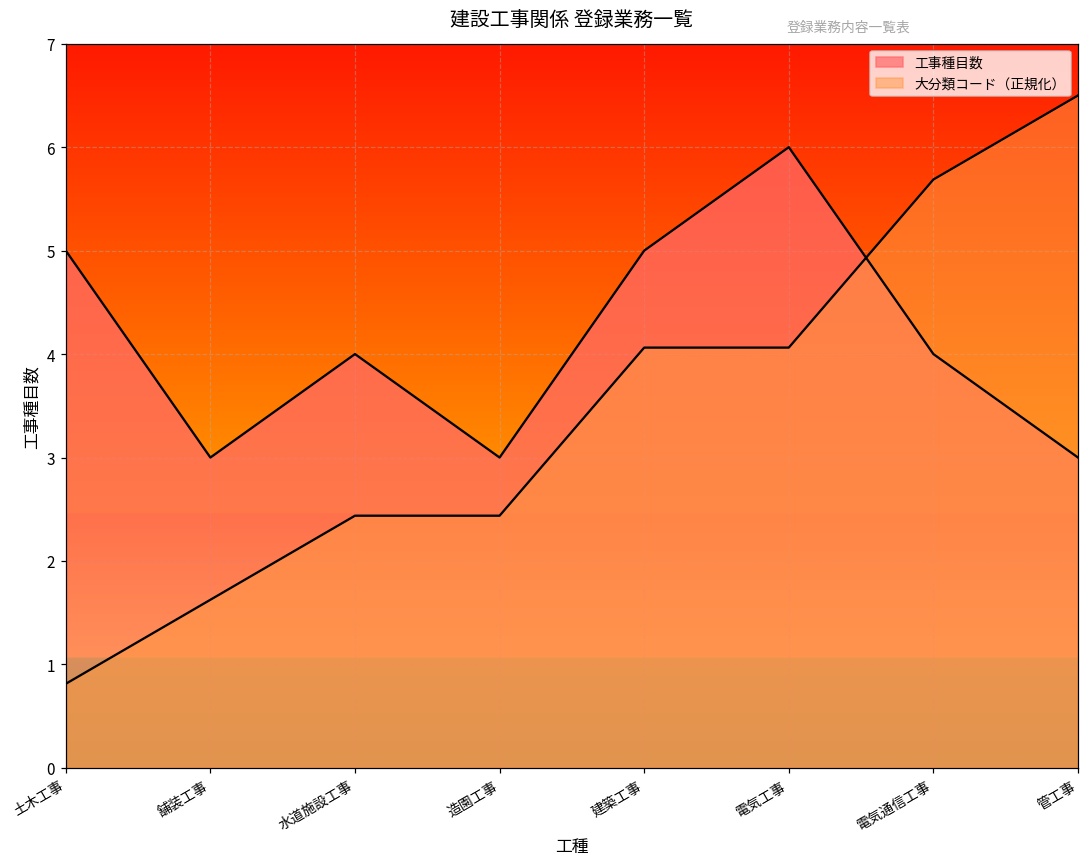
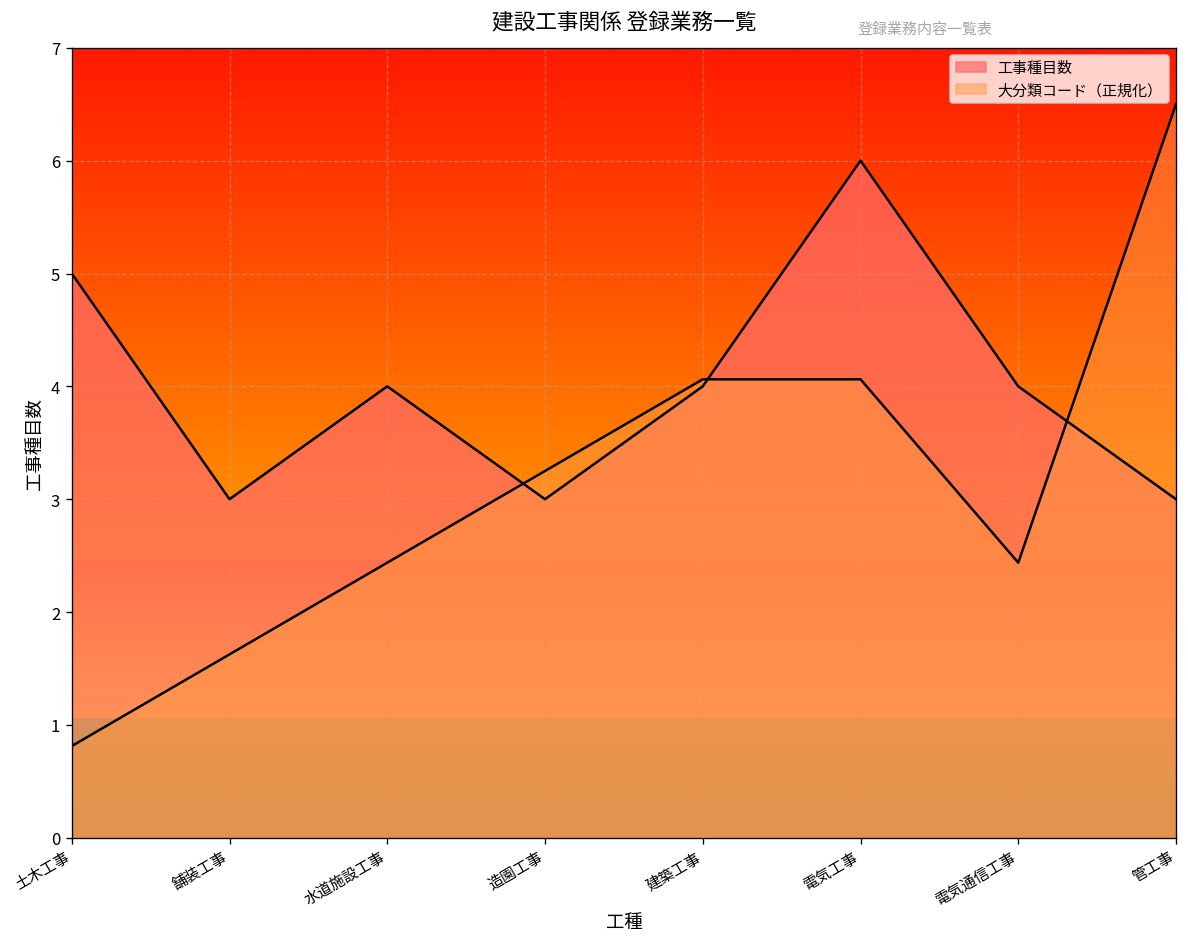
  {
    "工事種目数": {
      "土木工事": 5,
      "舗装工事": 3,
      "水道施設工事": 4,
      "造園工事": 3,
-     "建築工事": 5,
+     "建築工事": 4,
      "電気工事": 6,
      "電気通信工事": 4,
      "管工事": 3
    },
    "大分類コード（正規化）": {
      "土木工事": 0.8,
      "舗装工事": 1.6,
      "水道施設工事": 2.4,
-     "造園工事": 2.4,
+     "造園工事": 3.3,
      "建築工事": 4.1,
      "電気工事": 4.1,
-     "電気通信工事": 5.7,
+     "電気通信工事": 2.4,
      "管工事": 6.5
    }
  }
